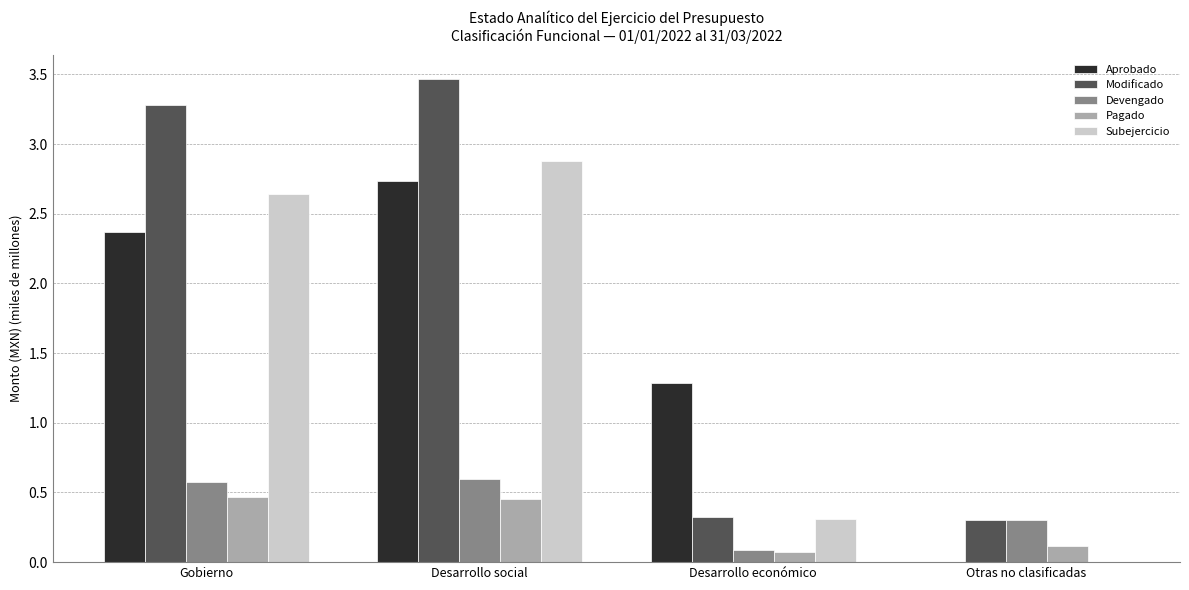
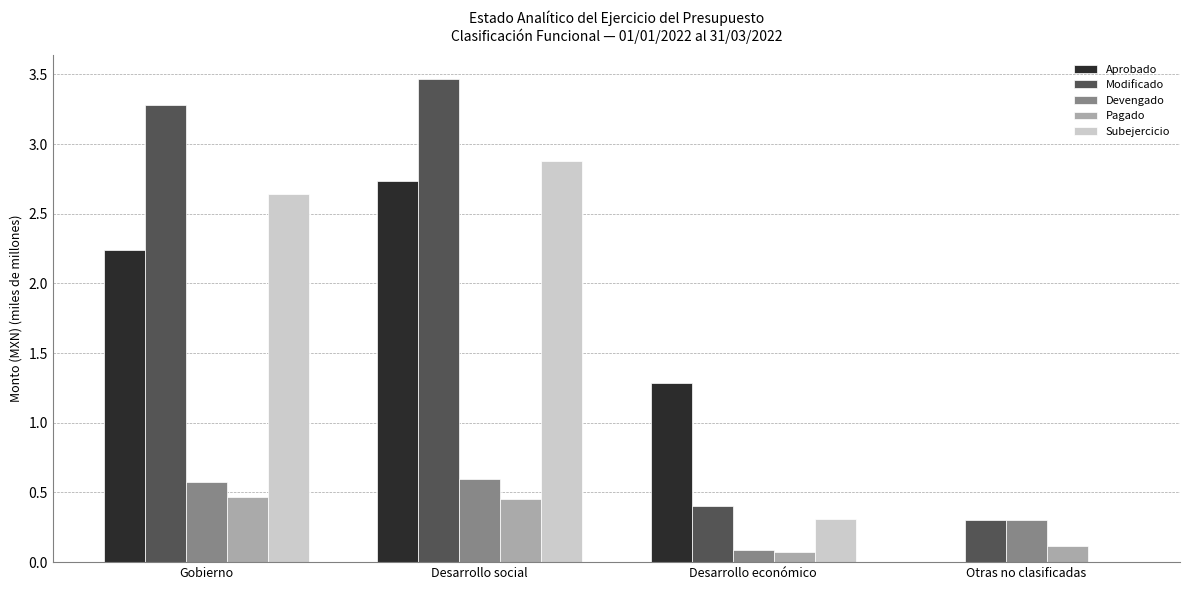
  {
    "Aprobado": {
-     "Gobierno": 2.37,
+     "Gobierno": 2.24,
      "Desarrollo social": 2.74,
      "Desarrollo económico": 1.29,
      "Otras no clasificadas": 0.00
    },
    "Modificado": {
      "Gobierno": 3.28,
      "Desarrollo social": 3.47,
-     "Desarrollo económico": 0.33,
+     "Desarrollo económico": 0.40,
      "Otras no clasificadas": 0.30
    }
  }
